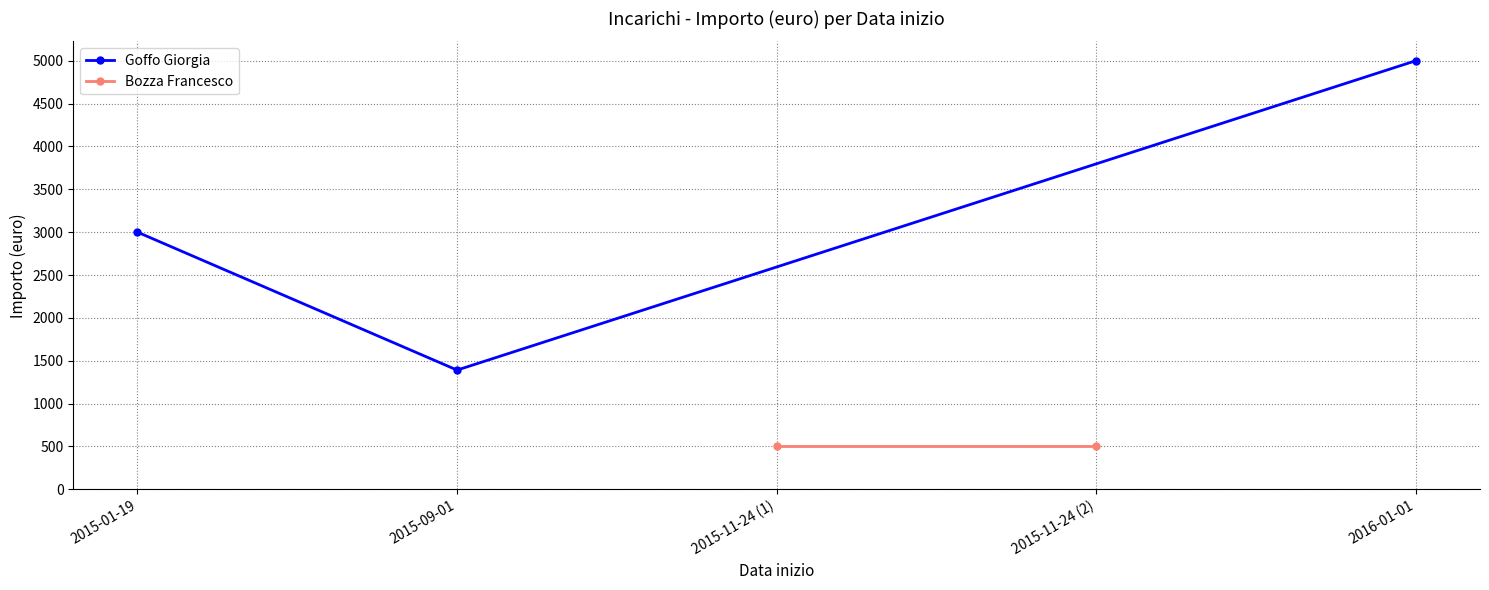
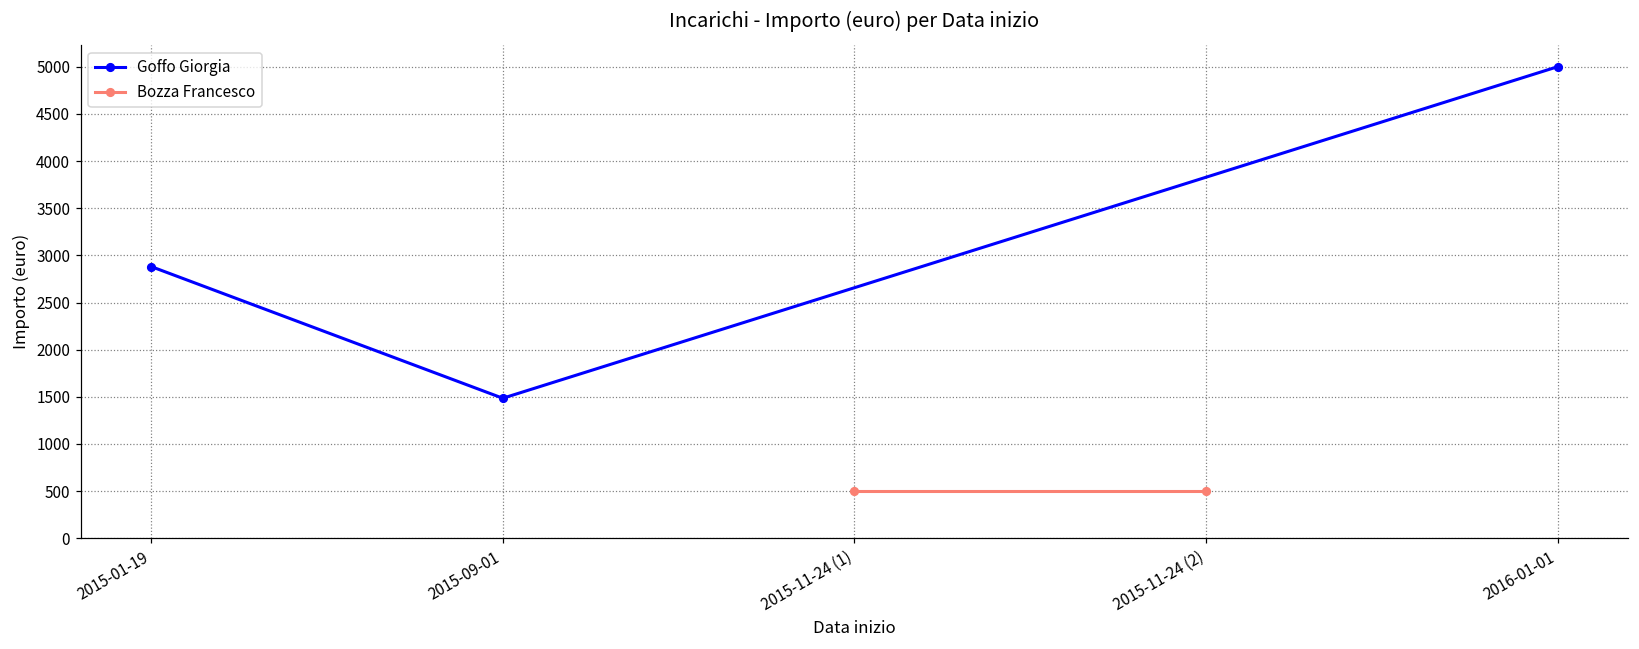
  {
    "Goffo Giorgia": {
-     "2015-01-19": 3000,
-     "2015-09-01": 1400,
+     "2015-01-19": 2900,
+     "2015-09-01": 1500,
      "2016-01-01": 5000
    },
    "Bozza Francesco": {
      "2015-11-24 (1)": 500,
      "2015-11-24 (2)": 500
    }
  }
